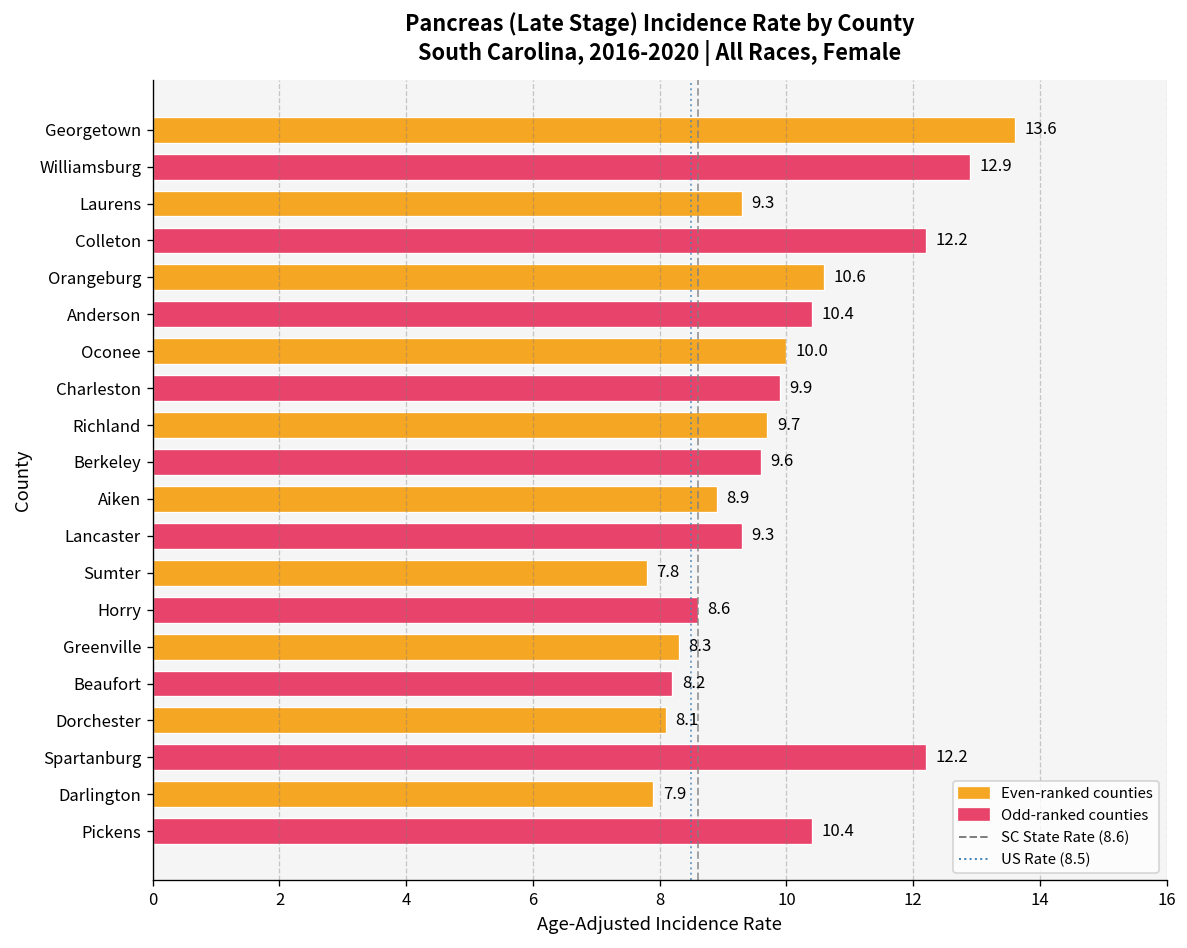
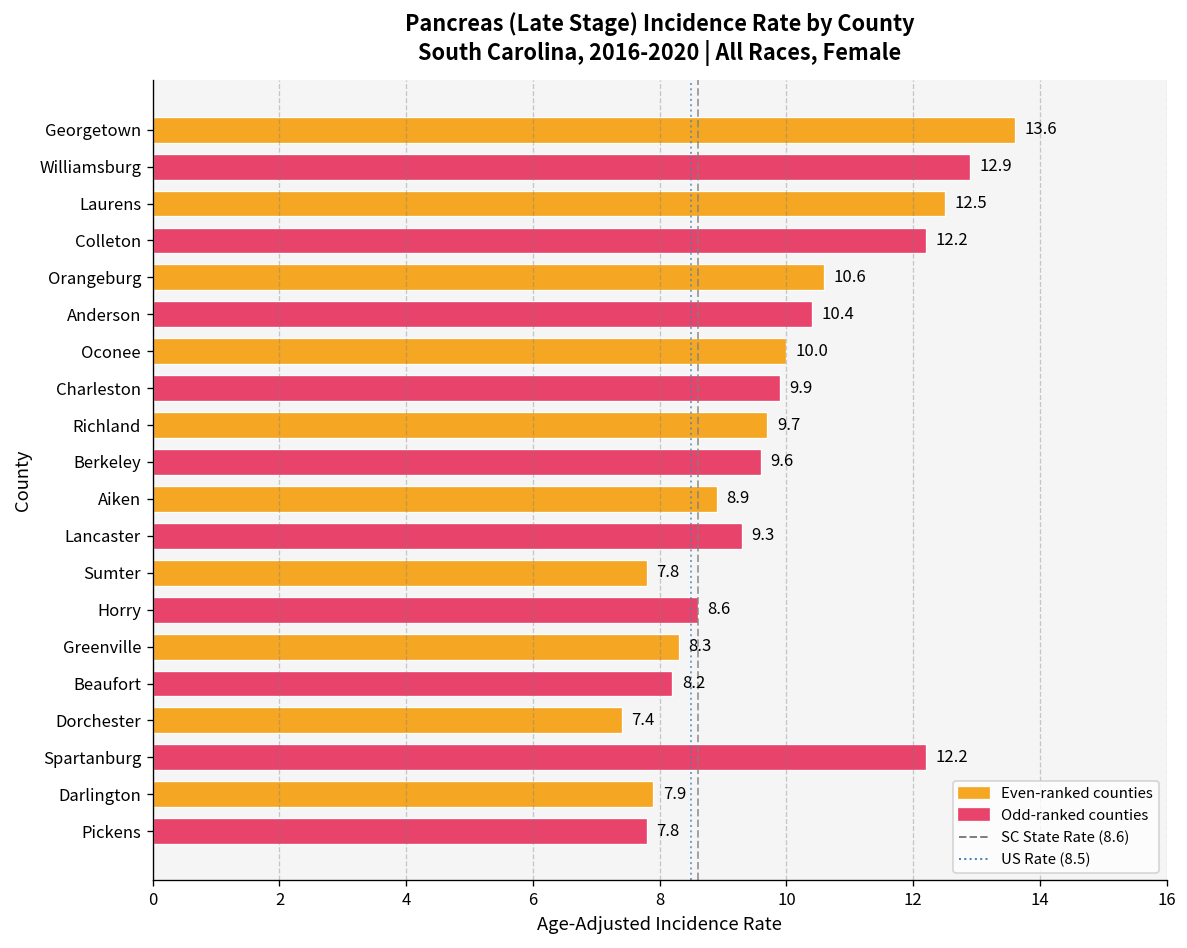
  {
    "Georgetown": 13.6,
    "Williamsburg": 12.9,
-   "Laurens": 9.3,
+   "Laurens": 12.5,
    "Colleton": 12.2,
    "Orangeburg": 10.6,
    "Anderson": 10.4,
    "Oconee": 10.0,
    "Charleston": 9.9,
    "Richland": 9.7,
    "Berkeley": 9.6,
    "Aiken": 8.9,
    "Lancaster": 9.3,
    "Sumter": 7.8,
    "Horry": 8.6,
    "Greenville": 8.3,
    "Beaufort": 8.2,
-   "Dorchester": 8.1,
+   "Dorchester": 7.4,
    "Spartanburg": 12.2,
    "Darlington": 7.9,
-   "Pickens": 10.4
+   "Pickens": 7.8
  }
